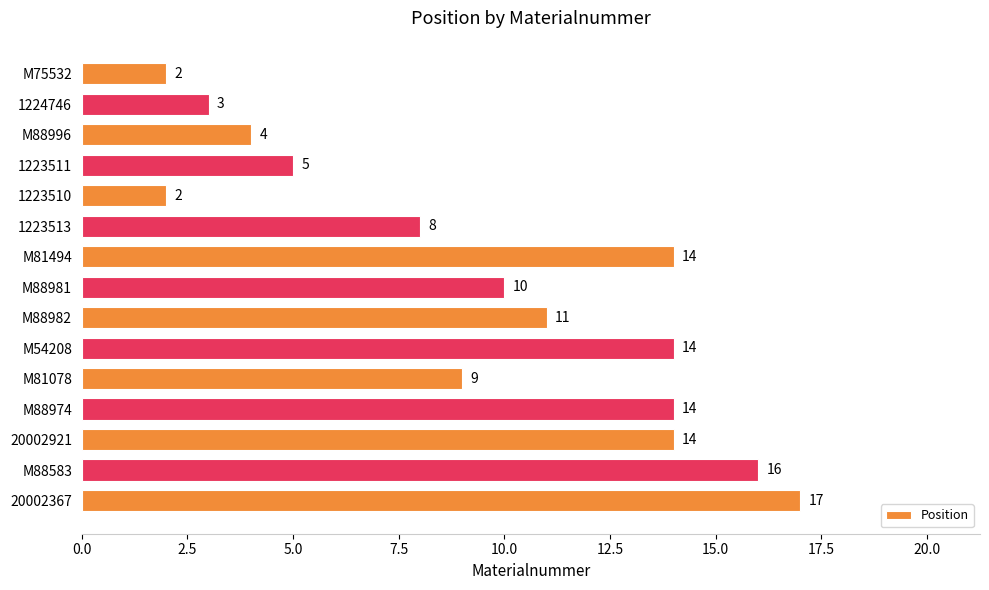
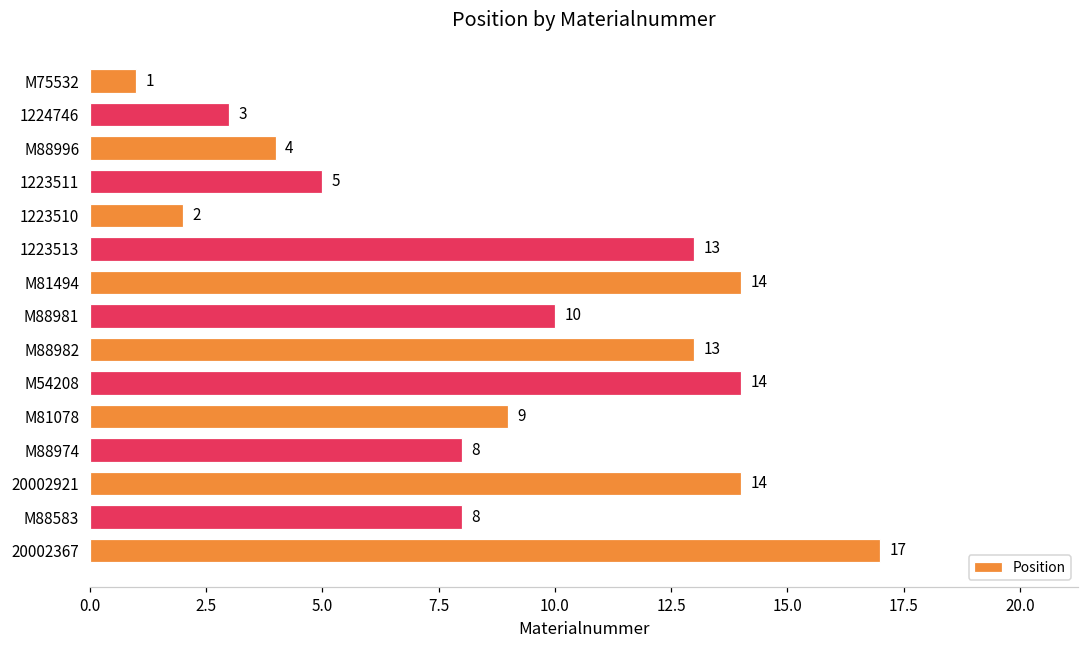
  {
-   "M75532": 2,
+   "M75532": 1,
    "1224746": 3,
    "M88996": 4,
    "1223511": 5,
    "1223510": 2,
-   "1223513": 8,
+   "1223513": 13,
    "M81494": 14,
    "M88981": 10,
-   "M88982": 11,
+   "M88982": 13,
    "M54208": 14,
    "M81078": 9,
-   "M88974": 14,
+   "M88974": 8,
    "20002921": 14,
-   "M88583": 16,
+   "M88583": 8,
    "20002367": 17
  }
